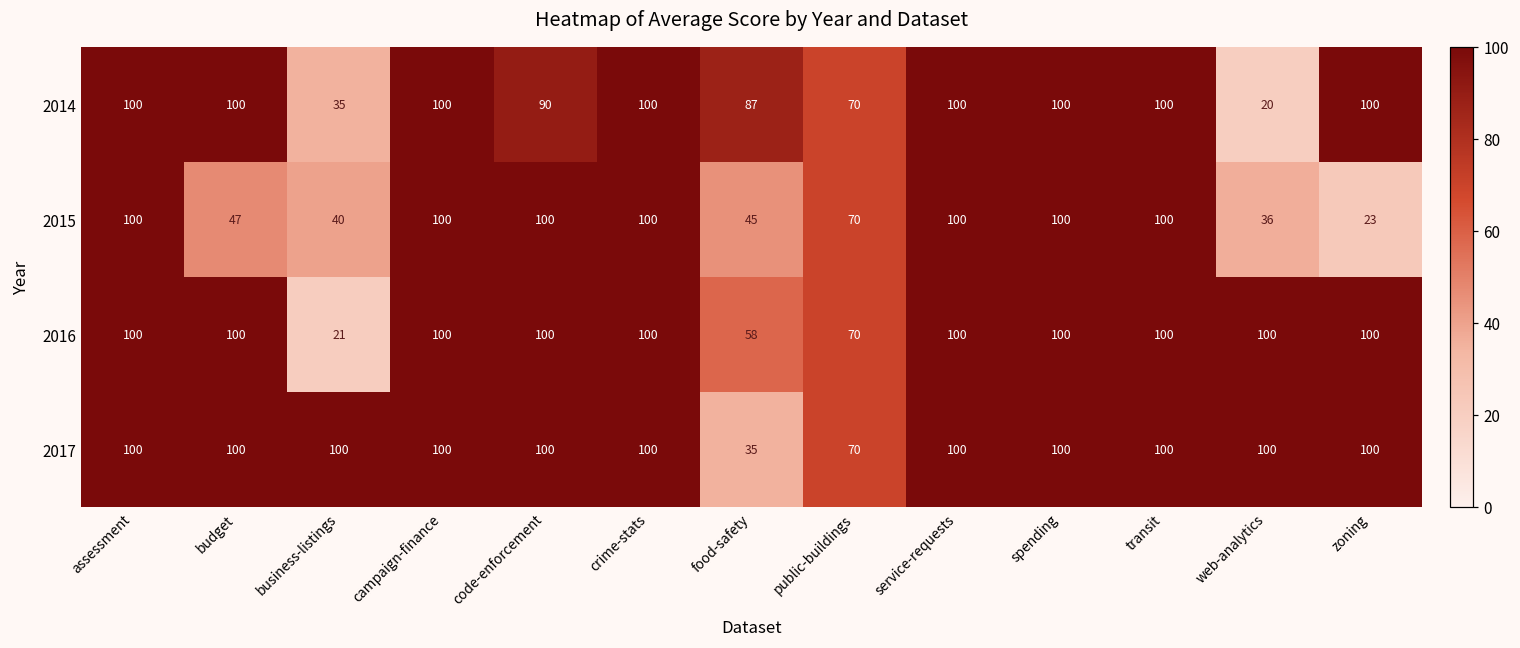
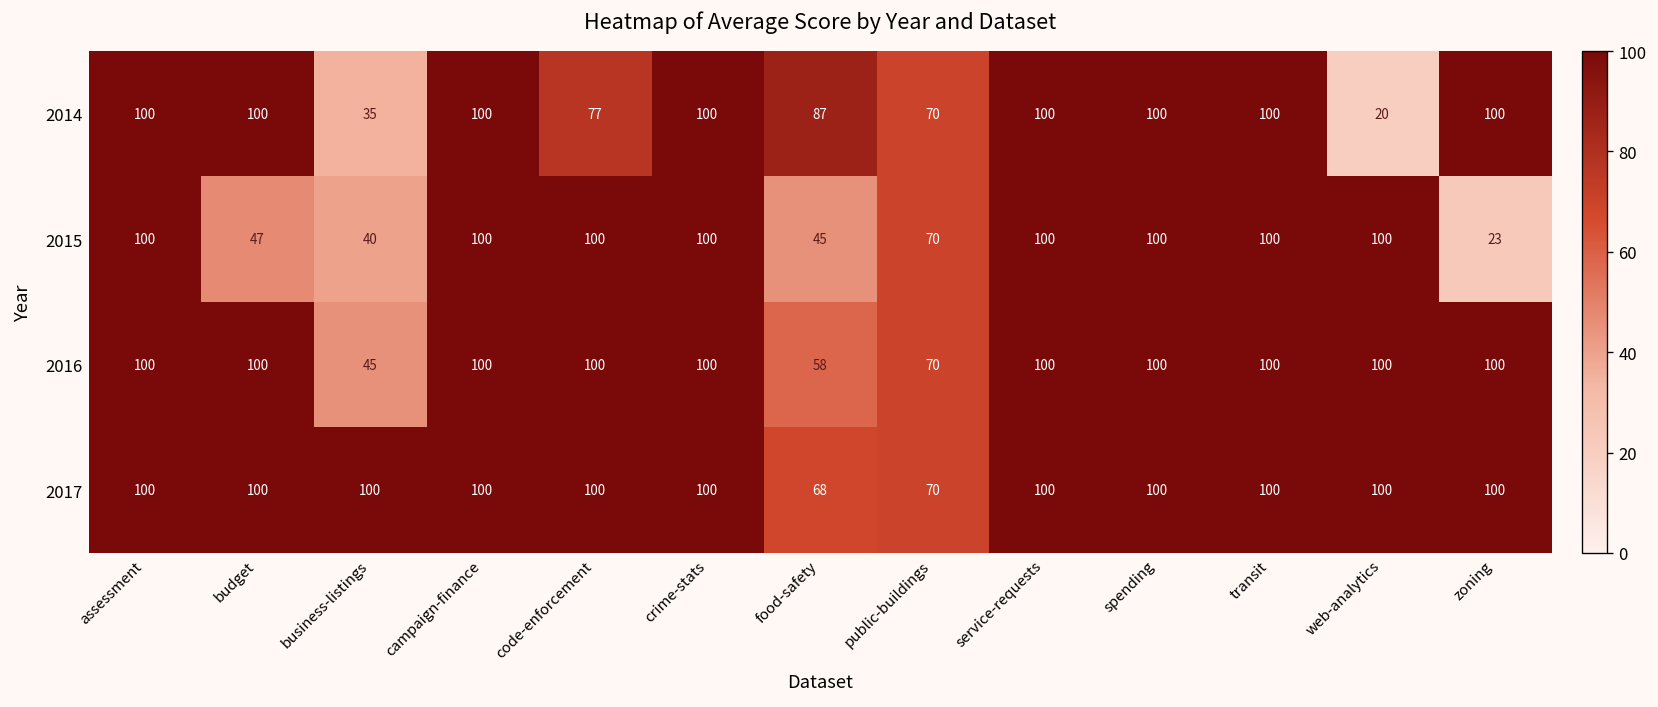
  {
    "2014": {
      "assessment": 100,
      "budget": 100,
      "business-listings": 35,
      "campaign-finance": 100,
-     "code-enforcement": 90,
+     "code-enforcement": 77,
      "crime-stats": 100,
      "food-safety": 87,
      "public-buildings": 70,
      "service-requests": 100,
      "spending": 100,
      "transit": 100,
      "web-analytics": 20,
      "zoning": 100
    },
    "2015": {
      "assessment": 100,
      "budget": 47,
      "business-listings": 40,
      "campaign-finance": 100,
      "code-enforcement": 100,
      "crime-stats": 100,
      "food-safety": 45,
      "public-buildings": 70,
      "service-requests": 100,
      "spending": 100,
      "transit": 100,
-     "web-analytics": 36,
+     "web-analytics": 100,
      "zoning": 23
    },
    "2016": {
      "assessment": 100,
      "budget": 100,
-     "business-listings": 21,
+     "business-listings": 45,
      "campaign-finance": 100,
      "code-enforcement": 100,
      "crime-stats": 100,
      "food-safety": 58,
      "public-buildings": 70,
      "service-requests": 100,
      "spending": 100,
      "transit": 100,
      "web-analytics": 100,
      "zoning": 100
    },
    "2017": {
      "assessment": 100,
      "budget": 100,
      "business-listings": 100,
      "campaign-finance": 100,
      "code-enforcement": 100,
      "crime-stats": 100,
-     "food-safety": 35,
+     "food-safety": 68,
      "public-buildings": 70,
      "service-requests": 100,
      "spending": 100,
      "transit": 100,
      "web-analytics": 100,
      "zoning": 100
    }
  }
